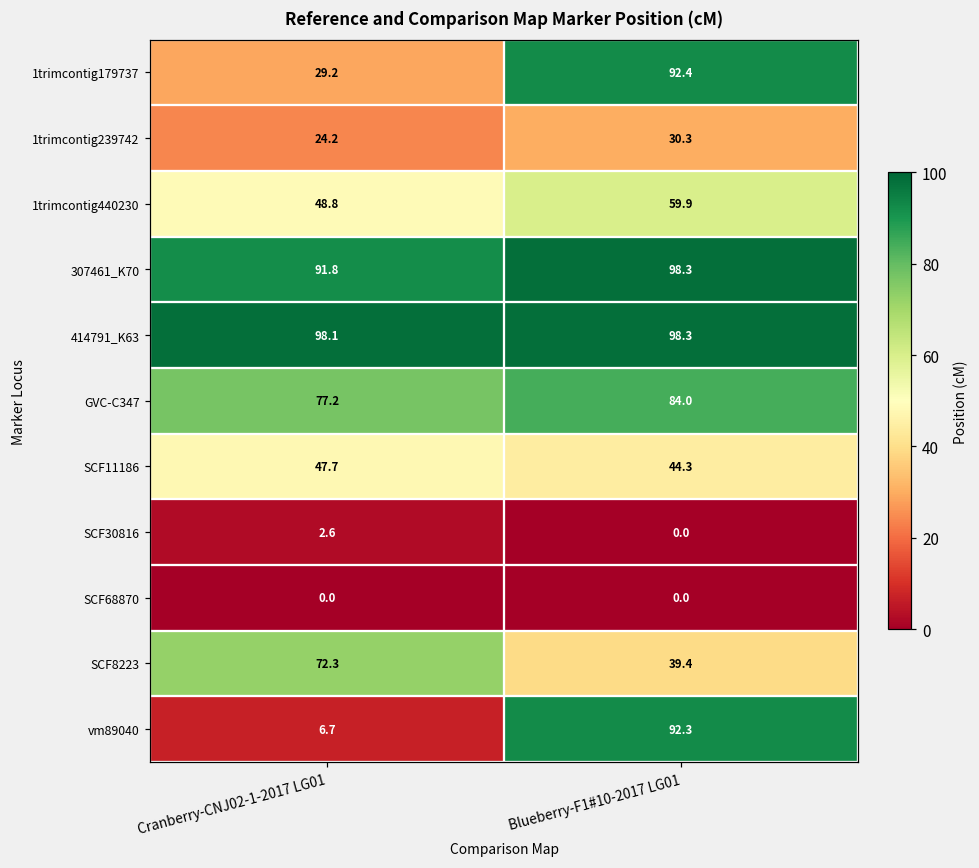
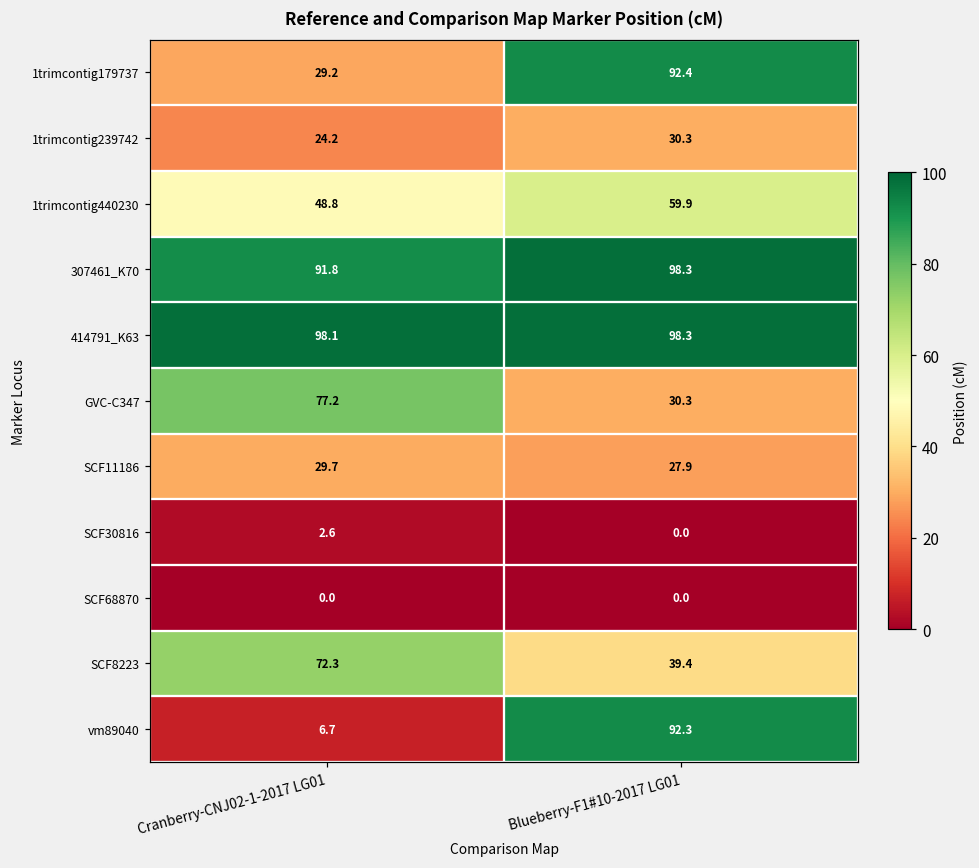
  {
    "1trimcontig179737": {
      "Cranberry-CNJ02-1-2017 LG01": 29.2,
      "Blueberry-F1#10-2017 LG01": 92.4
    },
    "1trimcontig239742": {
      "Cranberry-CNJ02-1-2017 LG01": 24.2,
      "Blueberry-F1#10-2017 LG01": 30.3
    },
    "1trimcontig440230": {
      "Cranberry-CNJ02-1-2017 LG01": 48.8,
      "Blueberry-F1#10-2017 LG01": 59.9
    },
    "307461_K70": {
      "Cranberry-CNJ02-1-2017 LG01": 91.8,
      "Blueberry-F1#10-2017 LG01": 98.3
    },
    "414791_K63": {
      "Cranberry-CNJ02-1-2017 LG01": 98.1,
      "Blueberry-F1#10-2017 LG01": 98.3
    },
    "GVC-C347": {
      "Cranberry-CNJ02-1-2017 LG01": 77.2,
-     "Blueberry-F1#10-2017 LG01": 84.0
+     "Blueberry-F1#10-2017 LG01": 30.3
    },
    "SCF11186": {
-     "Cranberry-CNJ02-1-2017 LG01": 47.7,
-     "Blueberry-F1#10-2017 LG01": 44.3
+     "Cranberry-CNJ02-1-2017 LG01": 29.7,
+     "Blueberry-F1#10-2017 LG01": 27.9
    },
    "SCF30816": {
      "Cranberry-CNJ02-1-2017 LG01": 2.6,
      "Blueberry-F1#10-2017 LG01": 0.0
    },
    "SCF68870": {
      "Cranberry-CNJ02-1-2017 LG01": 0.0,
      "Blueberry-F1#10-2017 LG01": 0.0
    },
    "SCF8223": {
      "Cranberry-CNJ02-1-2017 LG01": 72.3,
      "Blueberry-F1#10-2017 LG01": 39.4
    },
    "vm89040": {
      "Cranberry-CNJ02-1-2017 LG01": 6.7,
      "Blueberry-F1#10-2017 LG01": 92.3
    }
  }
